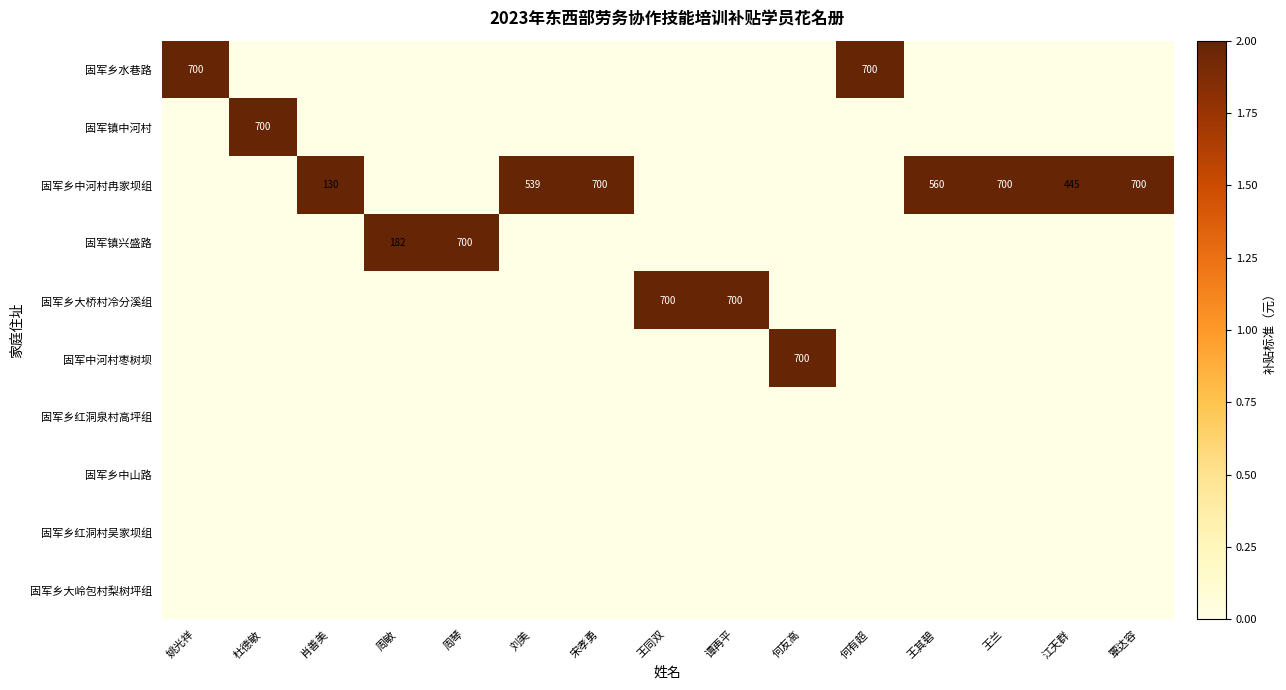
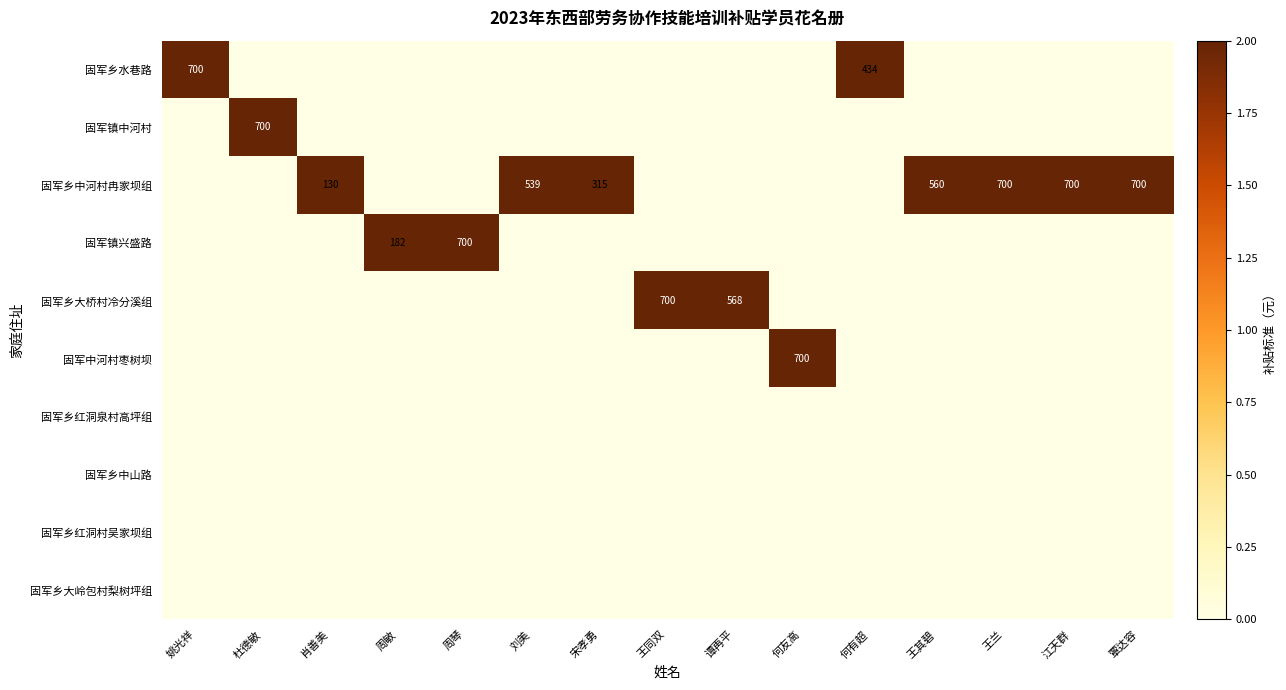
  {
    "固军乡水巷路": {
      "姚光祥": 700,
-     "何有超": 700
+     "何有超": 434
    },
    "固军镇中河村": {
      "杜德敏": 700
    },
    "固军乡中河村冉家坝组": {
      "肖善美": 130,
      "刘美": 539,
-     "宋孝勇": 700,
+     "宋孝勇": 315,
      "王其碧": 560,
      "王兰": 700,
-     "江天群": 445,
+     "江天群": 700,
      "覃达容": 700
    },
    "固军镇兴盛路": {
      "周敏": 182,
      "周琴": 700
    },
    "固军乡大桥村冷分溪组": {
      "王同双": 700,
-     "谭再平": 700
+     "谭再平": 568
    },
    "固军中河村枣树坝": {
      "何友高": 700
    }
  }
